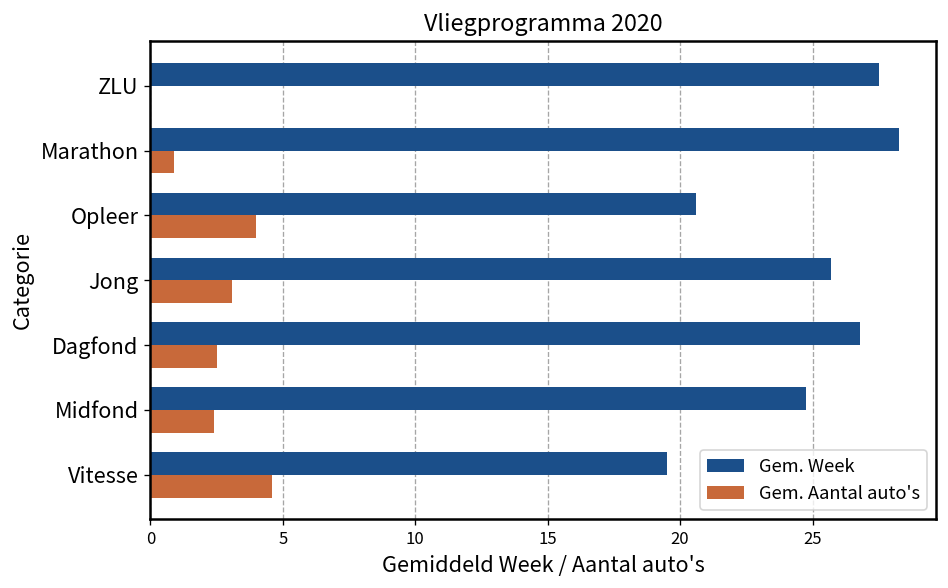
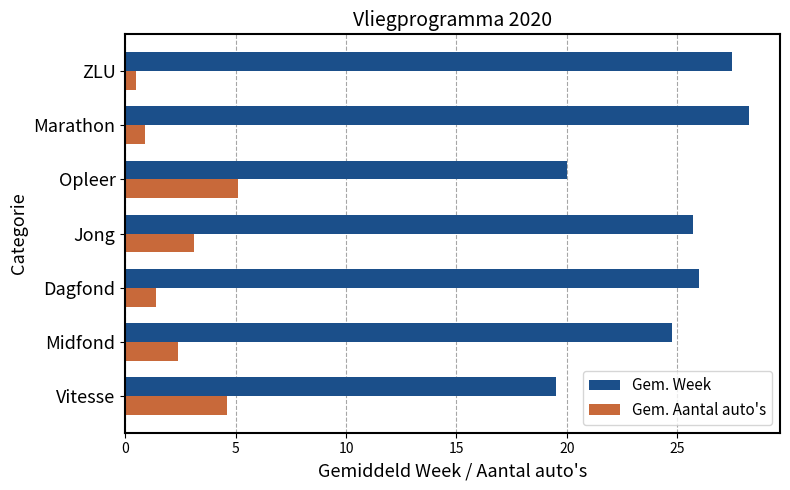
  {
    "Gem. Week": {
      "ZLU": 27.5,
      "Marathon": 28.3,
-     "Opleer": 20.6,
+     "Opleer": 20.0,
      "Jong": 25.7,
-     "Dagfond": 26.8,
+     "Dagfond": 26.0,
      "Midfond": 24.8,
      "Vitesse": 19.5
    },
    "Gem. Aantal auto's": {
-     "ZLU": 0.0,
+     "ZLU": 0.5,
      "Marathon": 0.9,
-     "Opleer": 4.0,
+     "Opleer": 5.1,
      "Jong": 3.1,
-     "Dagfond": 2.5,
+     "Dagfond": 1.4,
      "Midfond": 2.4,
      "Vitesse": 4.6
    }
  }
